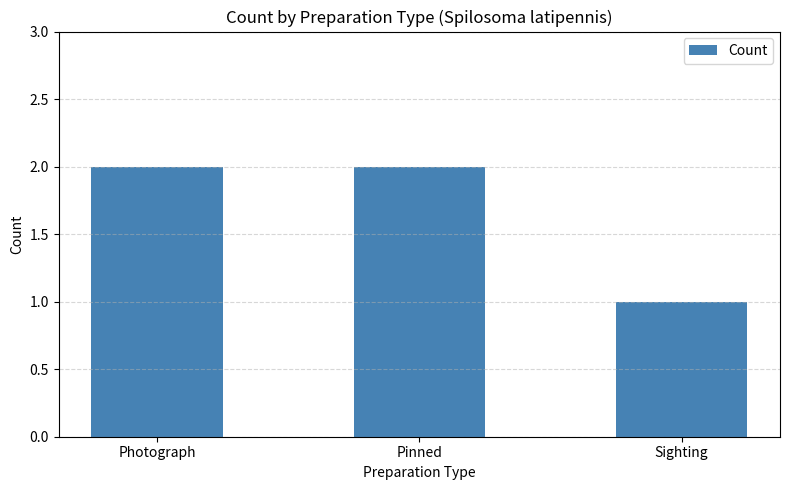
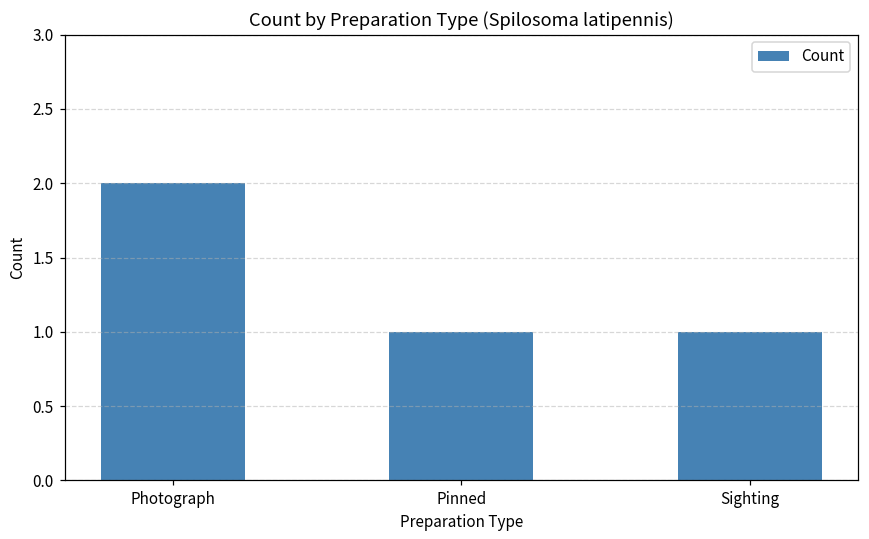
  {
    "Photograph": 2,
-   "Pinned": 2,
+   "Pinned": 1,
    "Sighting": 1
  }
